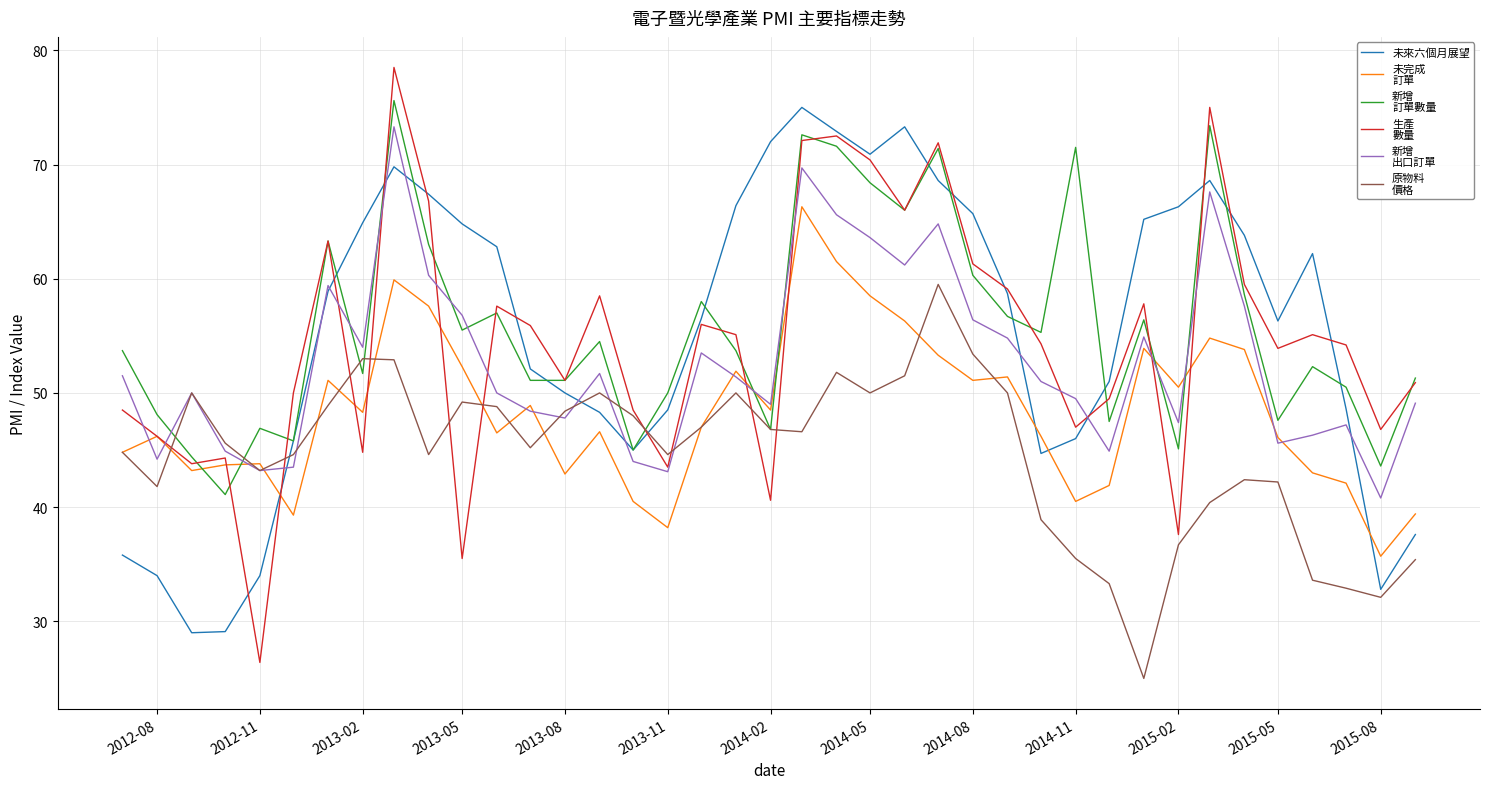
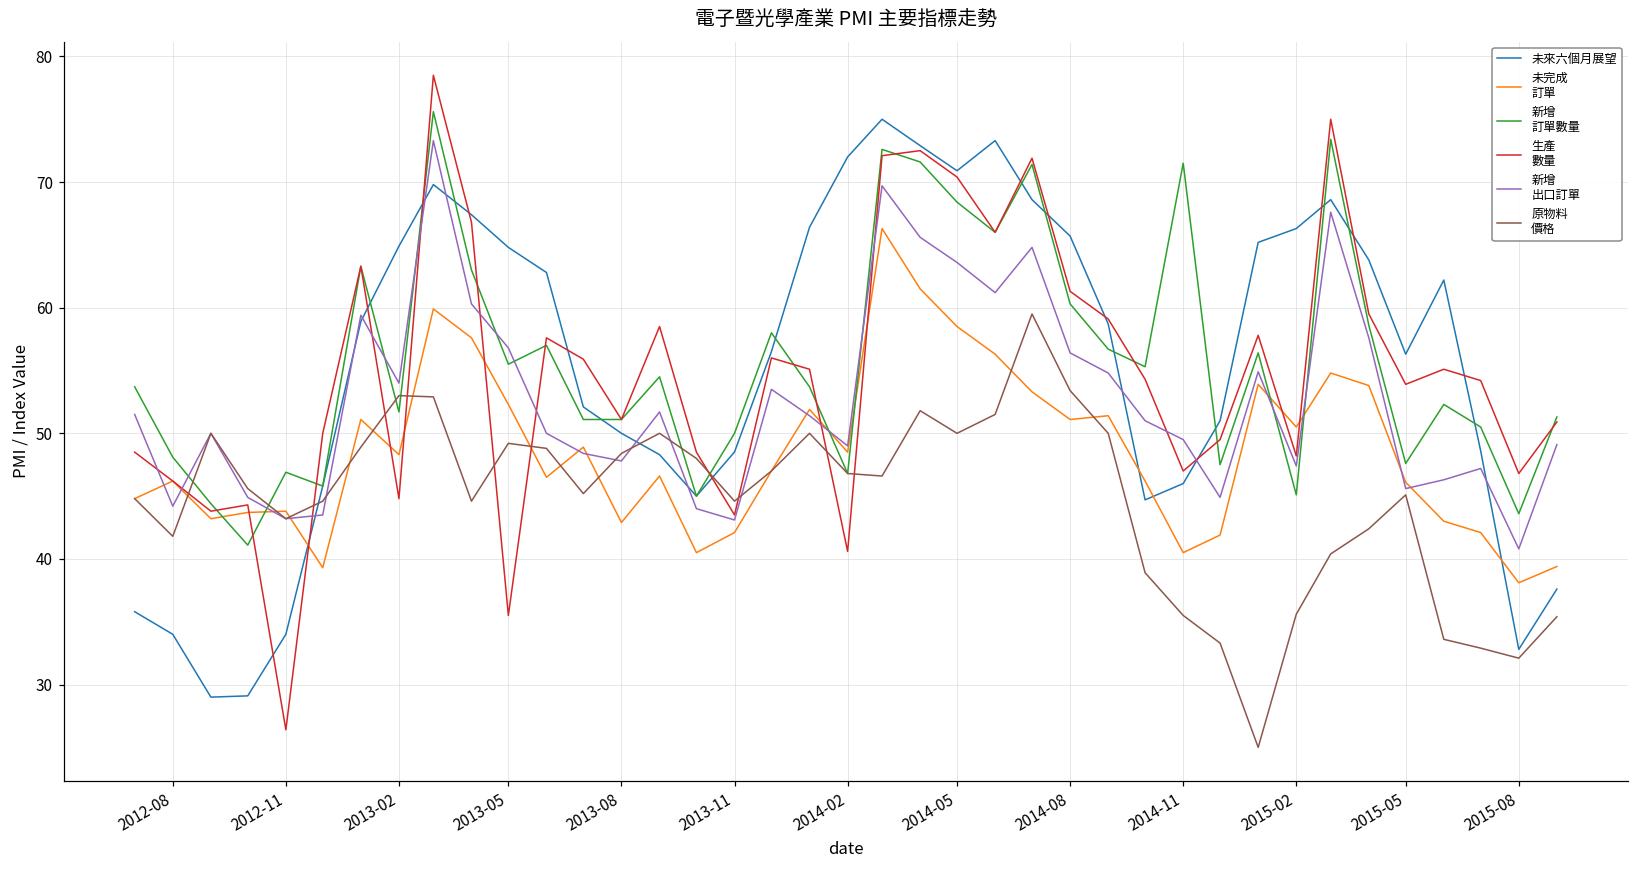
  {
    "未來六個月展望": {
      "2012-08": 34.0,
      "2012-11": 34.0,
      "2013-02": 64.9,
      "2013-05": 64.8,
      "2013-08": 50.0,
      "2013-11": 48.5,
      "2014-02": 72.0,
      "2014-05": 70.9,
      "2014-08": 65.7,
      "2014-11": 46.0,
      "2015-02": 66.3,
      "2015-05": 56.3,
      "2015-08": 32.8
    },
    "未完成 訂單": {
      "2012-11": 43.8,
      "2013-02": 48.3,
      "2013-05": 52.3,
      "2013-08": 42.9,
-     "2013-11": 38.2,
+     "2013-11": 42.1,
      "2014-02": 48.5,
      "2014-05": 58.5,
      "2014-08": 51.1,
      "2014-11": 40.5,
      "2015-02": 50.5,
      "2015-05": 46.1,
-     "2015-08": 35.7
+     "2015-08": 38.1
    },
    "新增 訂單數量": {
      "2012-08": 48.1,
      "2012-11": 46.9,
      "2013-02": 51.7,
      "2013-05": 55.5,
      "2013-11": 50.0,
      "2014-05": 68.4,
      "2014-08": 60.3,
      "2014-11": 71.5,
      "2015-02": 45.1,
      "2015-05": 47.6,
      "2015-08": 43.6
    },
    "生產 數量": {
      "2012-11": 26.4,
      "2013-02": 44.8,
      "2013-05": 35.5,
      "2013-11": 43.5,
      "2014-02": 40.6,
      "2014-05": 70.4,
      "2014-08": 61.3,
      "2014-11": 47.0,
-     "2015-02": 37.6,
+     "2015-02": 48.2,
      "2015-05": 53.9,
      "2015-08": 46.8
    },
    "新增 出口訂單": {
      "2012-08": 44.2,
      "2013-02": 54.0,
      "2013-05": 56.8,
      "2013-08": 47.8,
      "2013-11": 43.1,
      "2014-02": 49.0,
      "2014-05": 63.6,
      "2014-08": 56.4,
      "2014-11": 49.5,
      "2015-02": 47.4,
      "2015-05": 45.6,
      "2015-08": 40.8
    },
    "原物料 價格": {
      "2012-08": 41.8,
      "2013-02": 53.0,
      "2013-05": 49.2,
      "2013-08": 48.4,
      "2013-11": 44.6,
      "2014-05": 50.0,
      "2014-08": 53.4,
      "2014-11": 35.5,
-     "2015-02": 36.7,
-     "2015-05": 42.2,
+     "2015-02": 35.6,
+     "2015-05": 45.1,
      "2015-08": 32.1
    }
  }
